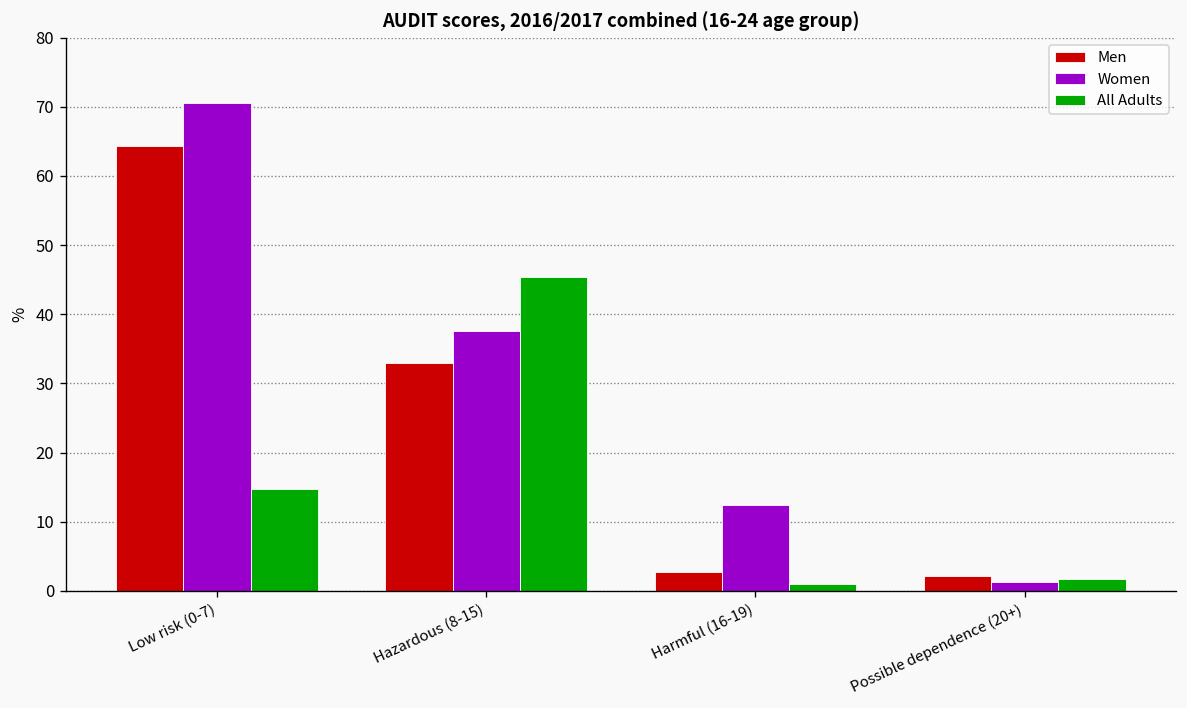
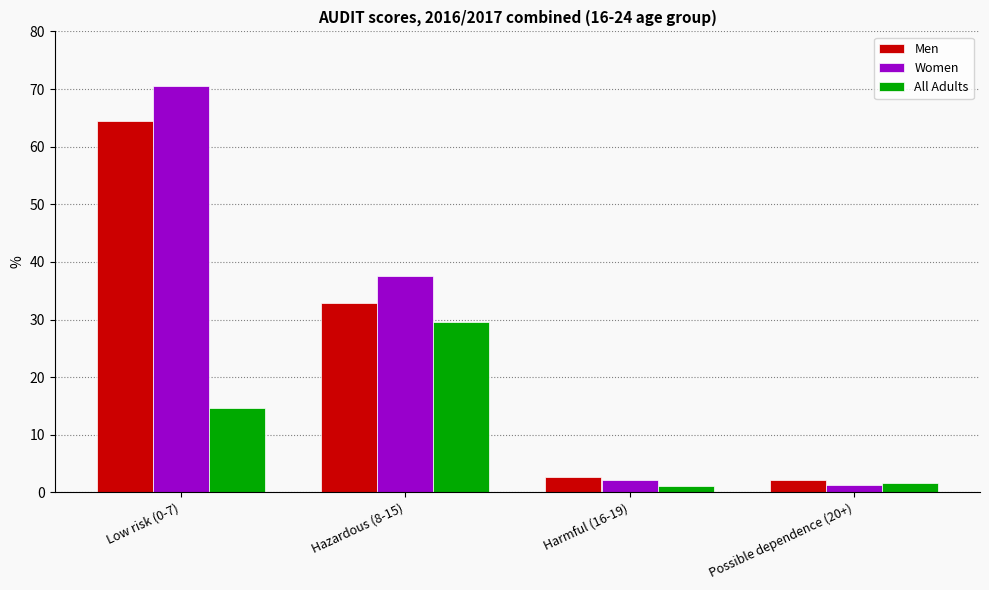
  {
    "Men": {
      "Low risk (0-7)": 64,
      "Hazardous (8-15)": 33,
      "Harmful (16-19)": 3,
      "Possible dependence (20+)": 2
    },
    "Women": {
      "Low risk (0-7)": 71,
      "Hazardous (8-15)": 38,
-     "Harmful (16-19)": 12,
+     "Harmful (16-19)": 2,
      "Possible dependence (20+)": 1
    },
    "All Adults": {
      "Low risk (0-7)": 15,
-     "Hazardous (8-15)": 45,
+     "Hazardous (8-15)": 30,
      "Harmful (16-19)": 1,
      "Possible dependence (20+)": 2
    }
  }
